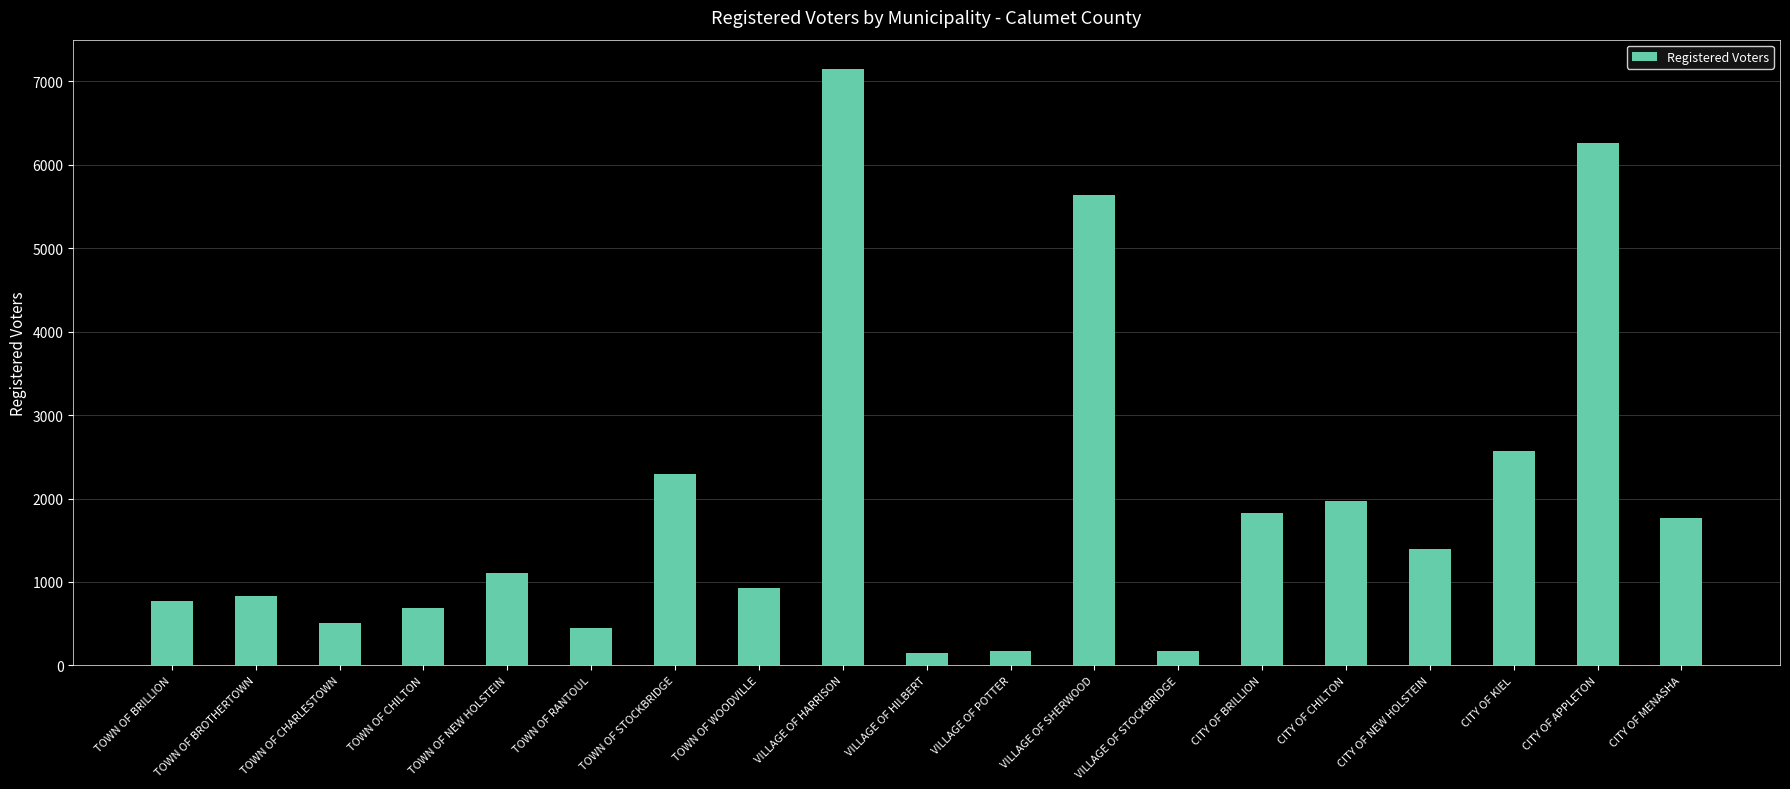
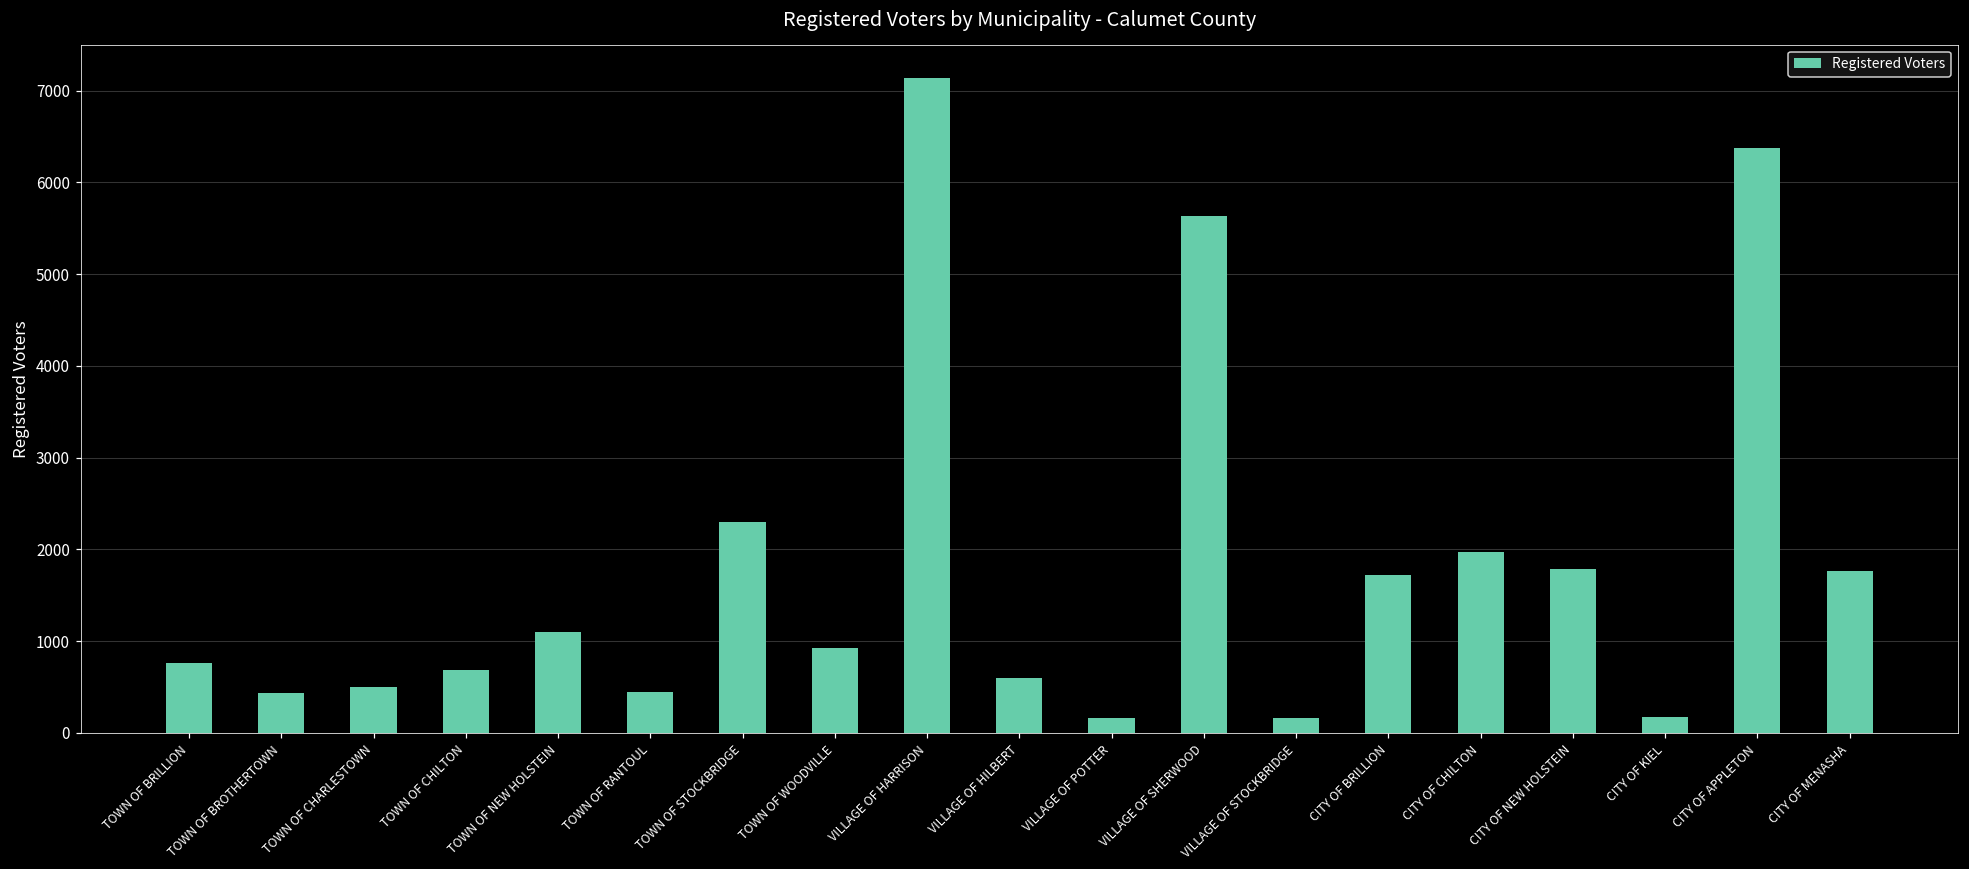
  {
    "TOWN OF BRILLION": 800,
-   "TOWN OF BROTHERTOWN": 800,
+   "TOWN OF BROTHERTOWN": 400,
    "TOWN OF CHARLESTOWN": 500,
    "TOWN OF CHILTON": 700,
    "TOWN OF NEW HOLSTEIN": 1100,
    "TOWN OF RANTOUL": 500,
    "TOWN OF STOCKBRIDGE": 2300,
    "TOWN OF WOODVILLE": 900,
    "VILLAGE OF HARRISON": 7100,
-   "VILLAGE OF HILBERT": 200,
+   "VILLAGE OF HILBERT": 600,
    "VILLAGE OF POTTER": 200,
    "VILLAGE OF SHERWOOD": 5600,
    "VILLAGE OF STOCKBRIDGE": 200,
-   "CITY OF BRILLION": 1800,
+   "CITY OF BRILLION": 1700,
    "CITY OF CHILTON": 2000,
-   "CITY OF NEW HOLSTEIN": 1400,
-   "CITY OF KIEL": 2600,
-   "CITY OF APPLETON": 6300,
+   "CITY OF NEW HOLSTEIN": 1800,
+   "CITY OF KIEL": 200,
+   "CITY OF APPLETON": 6400,
    "CITY OF MENASHA": 1800
  }
